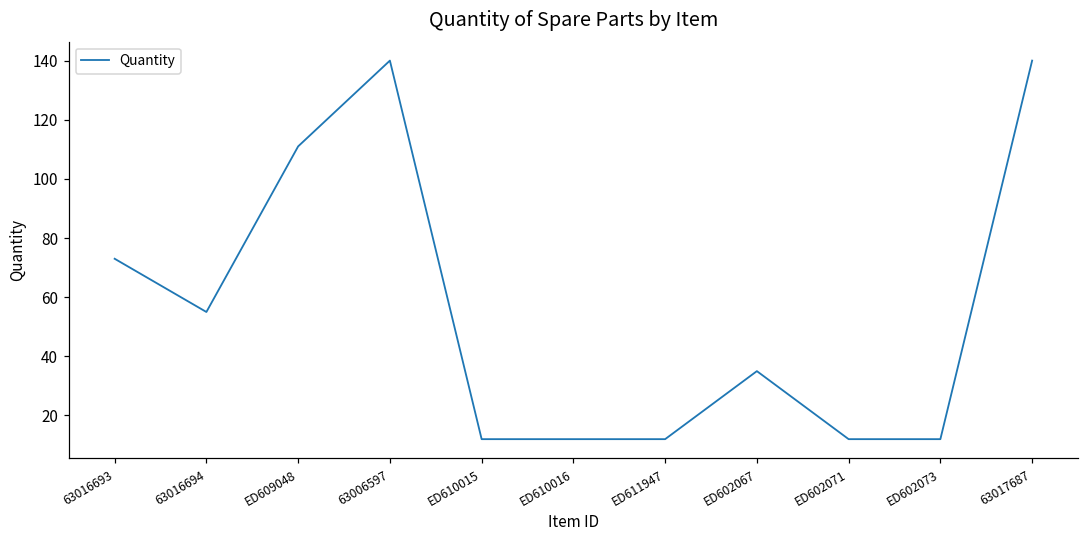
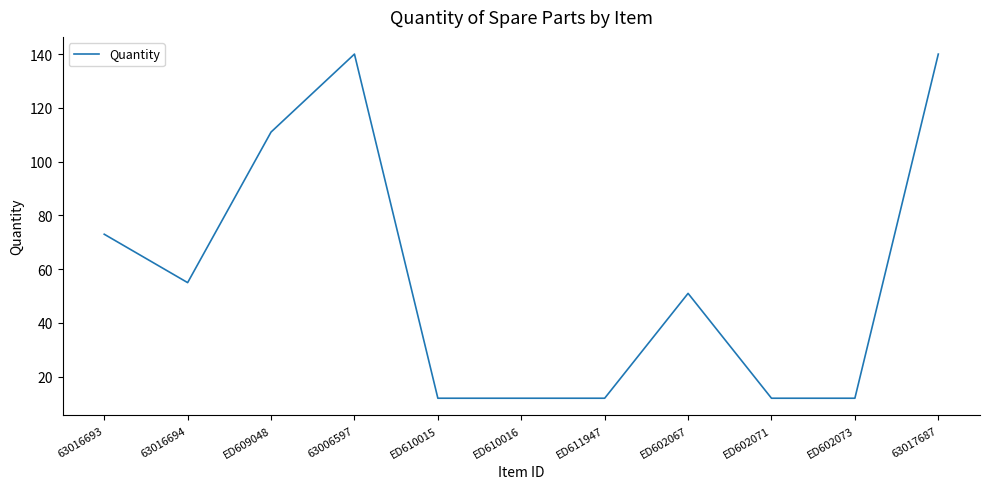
  {
    "63016693": 73,
    "63016694": 55,
    "ED609048": 111,
    "63006597": 140,
    "ED610015": 12,
    "ED610016": 12,
    "ED611947": 12,
-   "ED602067": 35,
+   "ED602067": 51,
    "ED602071": 12,
    "ED602073": 12,
    "63017687": 140
  }
